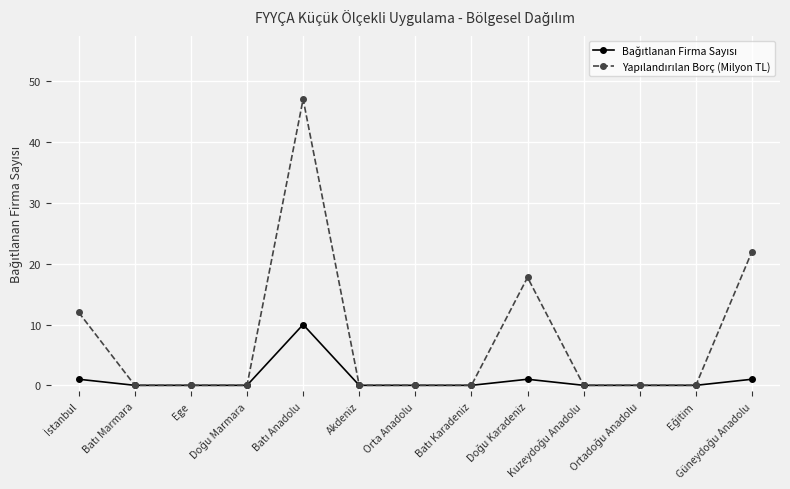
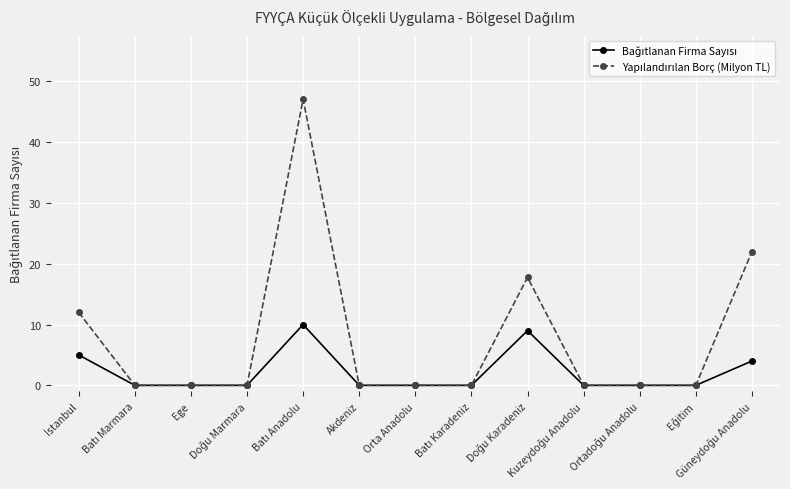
  {
    "Bağıtlanan Firma Sayısı": {
-     "İstanbul": 1,
+     "İstanbul": 5,
      "Batı Anadolu": 10,
-     "Doğu Karadeniz": 1,
-     "Güneydoğu Anadolu": 1
+     "Doğu Karadeniz": 9,
+     "Güneydoğu Anadolu": 4
    },
    "Yapılandırılan Borç (Milyon TL)": {
      "İstanbul": 12,
      "Batı Anadolu": 47,
      "Doğu Karadeniz": 18,
      "Güneydoğu Anadolu": 22
    }
  }
